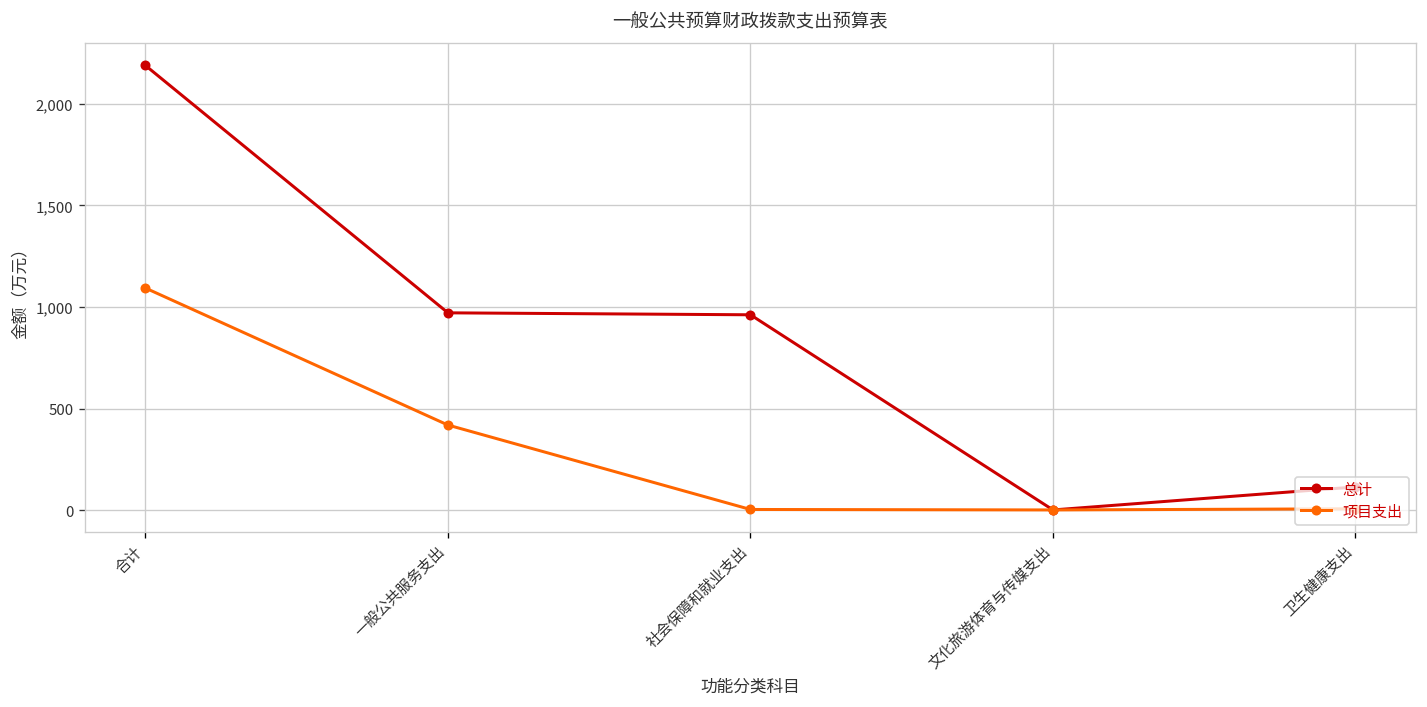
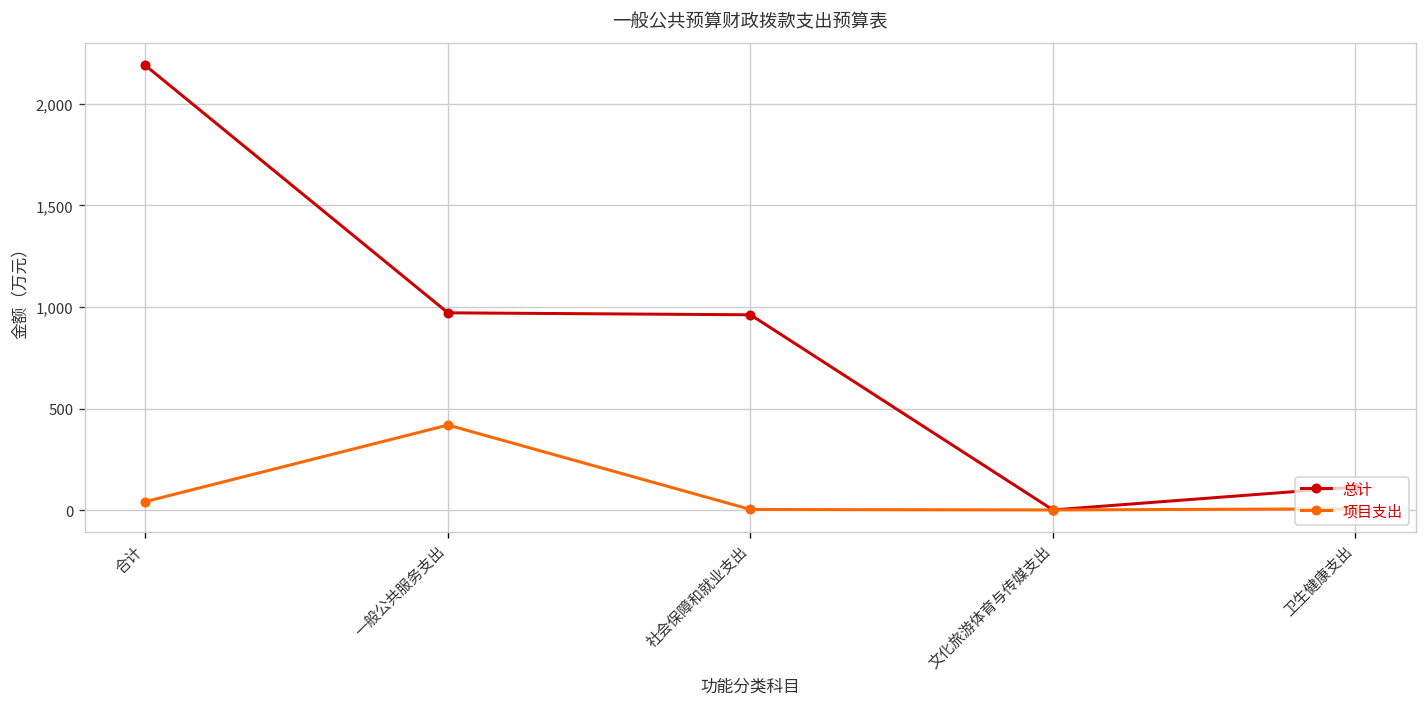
  {
    "总计": {
      "合计": "2,190",
      "一般公共服务支出": "970",
      "社会保障和就业支出": "960"
    },
    "项目支出": {
-     "合计": "1,090",
+     "合计": "40",
      "一般公共服务支出": "420",
      "社会保障和就业支出": "0"
    }
  }
